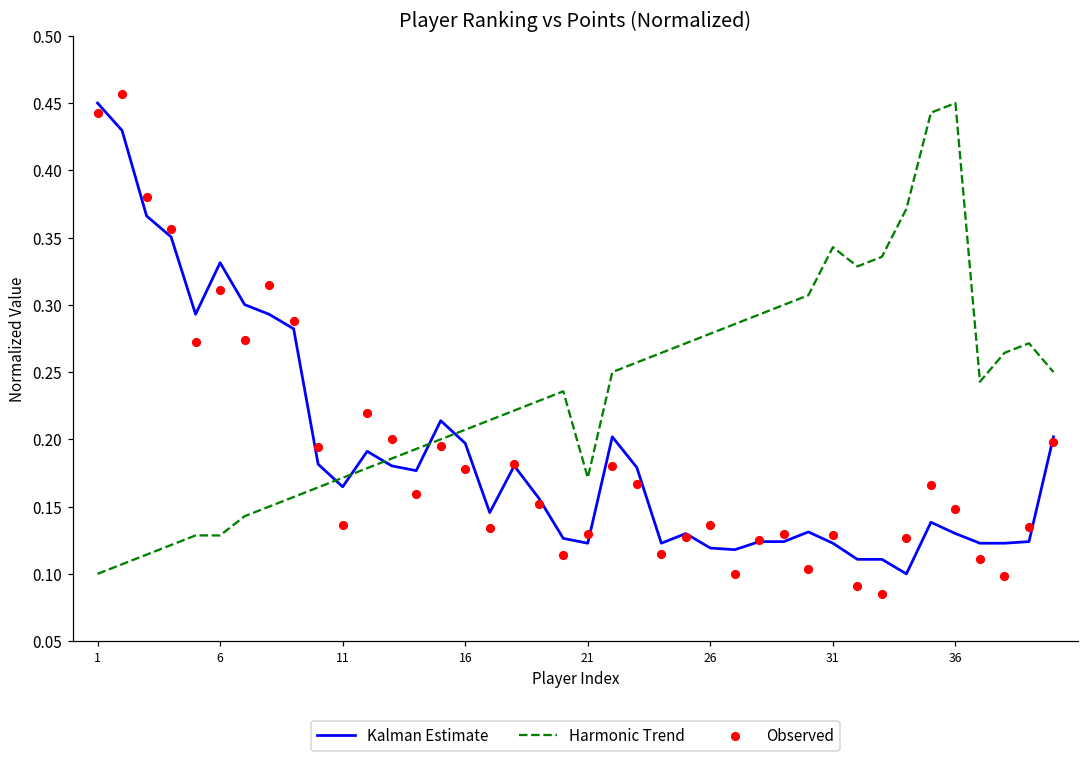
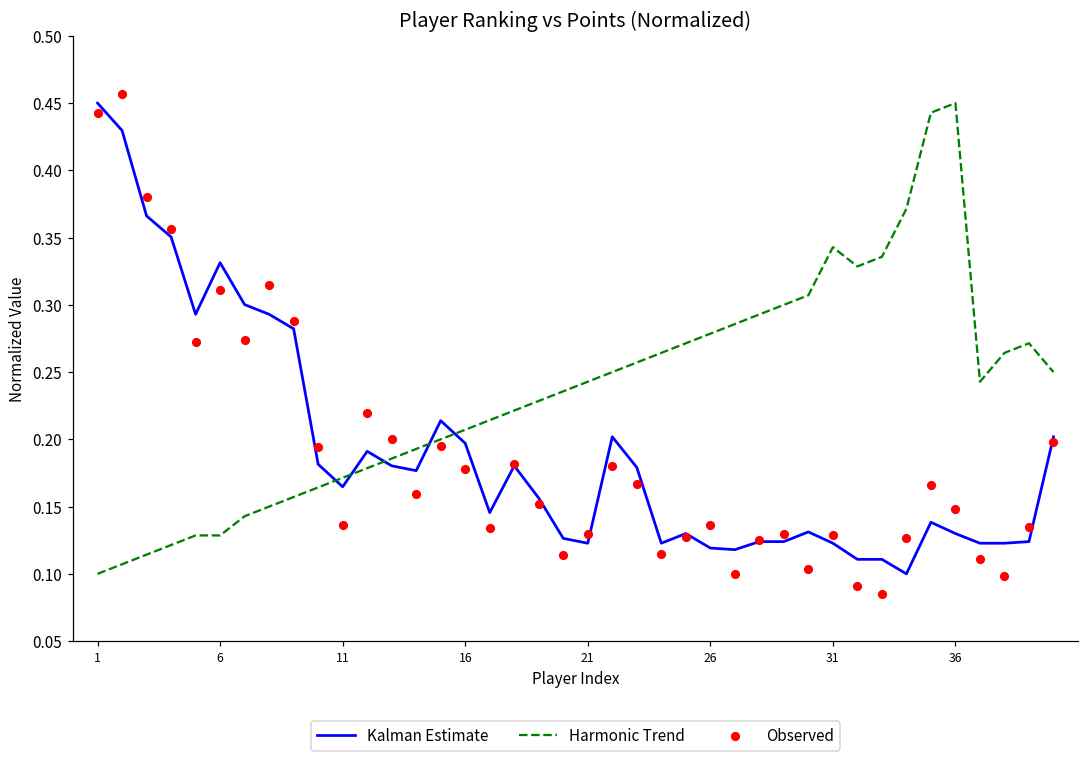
  {
    "Kalman Estimate": {
      "1": 0.450,
      "6": 0.331,
      "11": 0.165,
      "16": 0.197,
      "21": 0.123,
      "26": 0.119,
      "31": 0.123,
      "36": 0.130
    },
    "Harmonic Trend": {
      "1": 0.100,
      "6": 0.129,
      "11": 0.171,
      "16": 0.207,
-     "21": 0.171,
+     "21": 0.243,
      "26": 0.279,
      "31": 0.343,
      "36": 0.450
    }
  }
